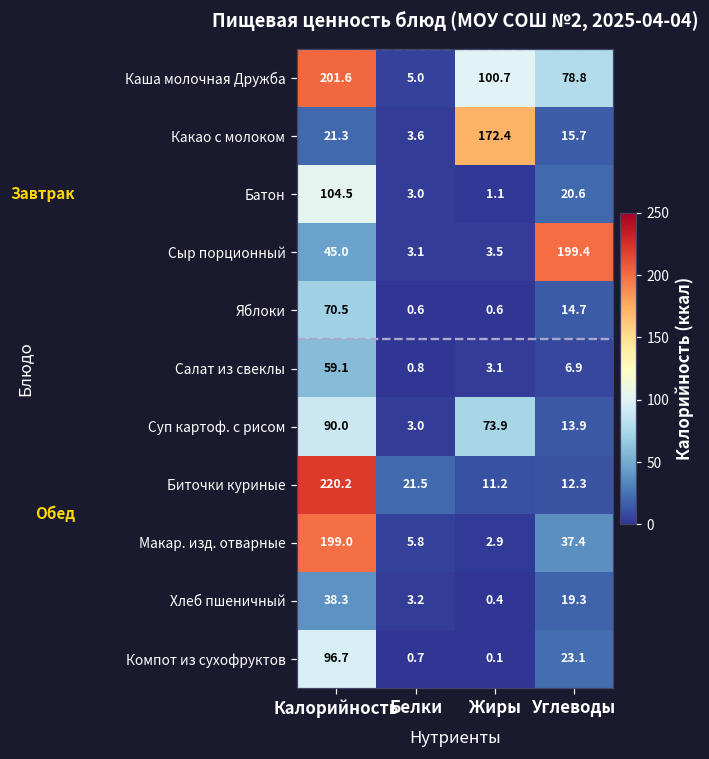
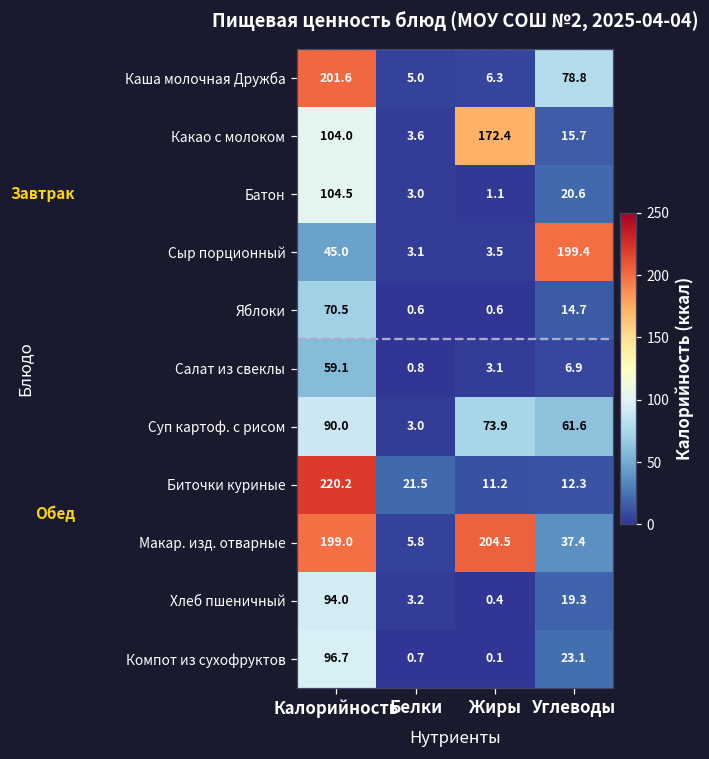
  {
    "Каша молочная Дружба": {
      "Калорийность": 201.6,
-     "Жиры": 100.7,
+     "Жиры": 6.3,
      "Углеводы": 78.8
    },
    "Какао с молоком": {
-     "Калорийность": 21.3,
+     "Калорийность": 104.0,
      "Жиры": 172.4,
      "Углеводы": 15.7
    },
    "Батон": {
      "Калорийность": 104.5,
      "Жиры": 1.1,
      "Углеводы": 20.6
    },
    "Сыр порционный": {
      "Калорийность": 45.0,
      "Жиры": 3.5,
      "Углеводы": 199.4
    },
    "Яблоки": {
      "Калорийность": 70.5,
      "Жиры": 0.6,
      "Углеводы": 14.7
    },
    "Салат из свеклы": {
      "Калорийность": 59.1,
      "Жиры": 3.1,
      "Углеводы": 6.9
    },
    "Суп картоф. с рисом": {
      "Калорийность": 90.0,
      "Жиры": 73.9,
-     "Углеводы": 13.9
+     "Углеводы": 61.6
    },
    "Биточки куриные": {
      "Калорийность": 220.2,
      "Жиры": 11.2,
      "Углеводы": 12.3
    },
    "Макар. изд. отварные": {
      "Калорийность": 199.0,
-     "Жиры": 2.9,
+     "Жиры": 204.5,
      "Углеводы": 37.4
    },
    "Хлеб пшеничный": {
-     "Калорийность": 38.3,
+     "Калорийность": 94.0,
      "Жиры": 0.4,
      "Углеводы": 19.3
    },
    "Компот из сухофруктов": {
      "Калорийность": 96.7,
      "Жиры": 0.1,
      "Углеводы": 23.1
    }
  }
